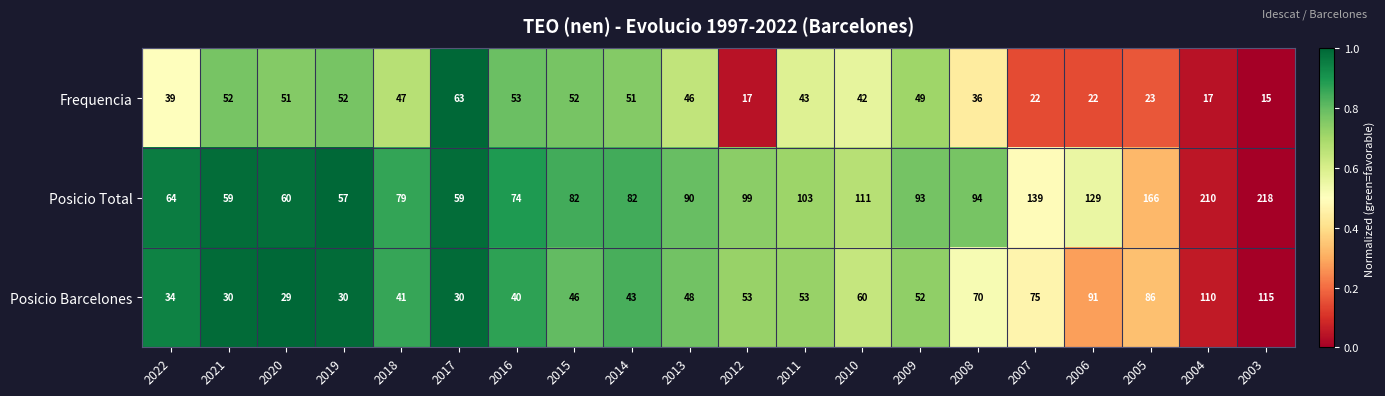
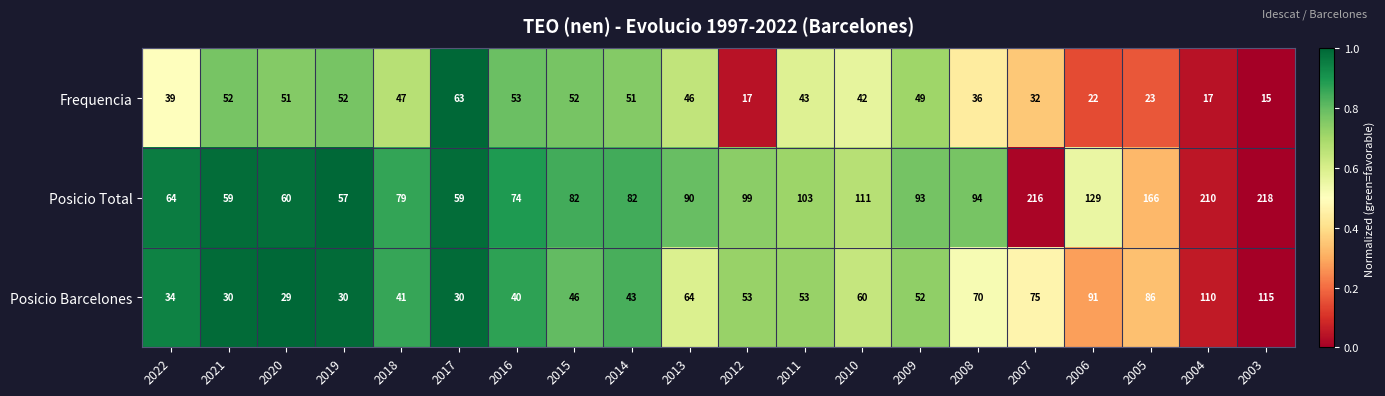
  {
    "Frequencia": {
      "2022": 39,
      "2021": 52,
      "2020": 51,
      "2019": 52,
      "2018": 47,
      "2017": 63,
      "2016": 53,
      "2015": 52,
      "2014": 51,
      "2013": 46,
      "2012": 17,
      "2011": 43,
      "2010": 42,
      "2009": 49,
      "2008": 36,
-     "2007": 22,
+     "2007": 32,
      "2006": 22,
      "2005": 23,
      "2004": 17,
      "2003": 15
    },
    "Posicio Total": {
      "2022": 64,
      "2021": 59,
      "2020": 60,
      "2019": 57,
      "2018": 79,
      "2017": 59,
      "2016": 74,
      "2015": 82,
      "2014": 82,
      "2013": 90,
      "2012": 99,
      "2011": 103,
      "2010": 111,
      "2009": 93,
      "2008": 94,
-     "2007": 139,
+     "2007": 216,
      "2006": 129,
      "2005": 166,
      "2004": 210,
      "2003": 218
    },
    "Posicio Barcelones": {
      "2022": 34,
      "2021": 30,
      "2020": 29,
      "2019": 30,
      "2018": 41,
      "2017": 30,
      "2016": 40,
      "2015": 46,
      "2014": 43,
-     "2013": 48,
+     "2013": 64,
      "2012": 53,
      "2011": 53,
      "2010": 60,
      "2009": 52,
      "2008": 70,
      "2007": 75,
      "2006": 91,
      "2005": 86,
      "2004": 110,
      "2003": 115
    }
  }
